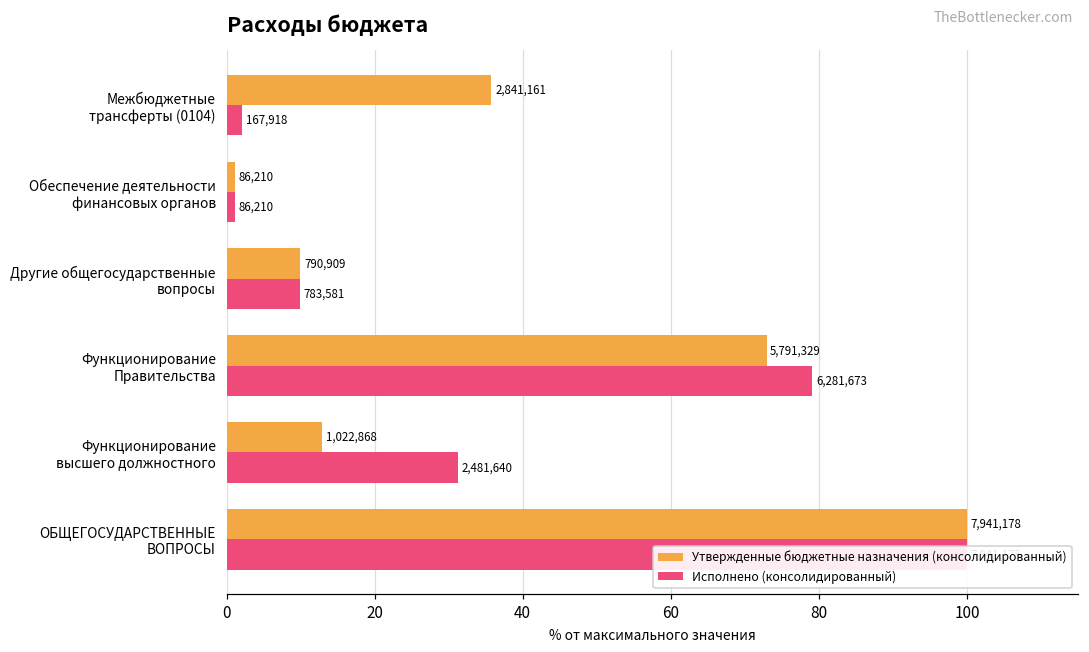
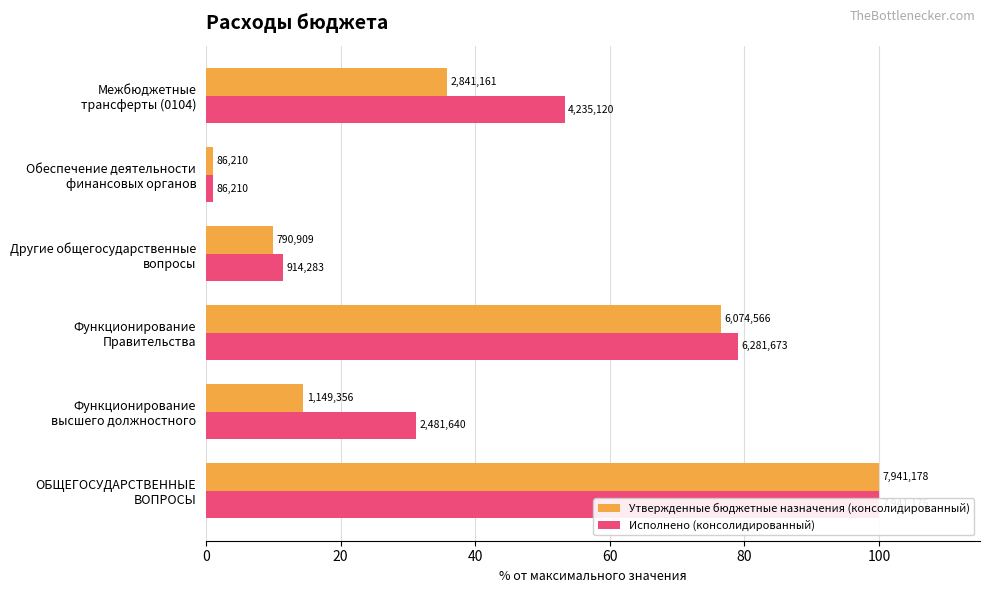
  {
    "Утвержденные бюджетные назначения (консолидированный)": {
-     "Функционирование Правительства": "5,791,329",
-     "Функционирование высшего должностного": "1,022,868"
+     "Функционирование Правительства": "6,074,566",
+     "Функционирование высшего должностного": "1,149,356"
    },
    "Исполнено (консолидированный)": {
-     "Межбюджетные трансферты (0104)": "167,918",
-     "Другие общегосударственные вопросы": "783,581"
+     "Межбюджетные трансферты (0104)": "4,235,120",
+     "Другие общегосударственные вопросы": "914,283"
    }
  }
